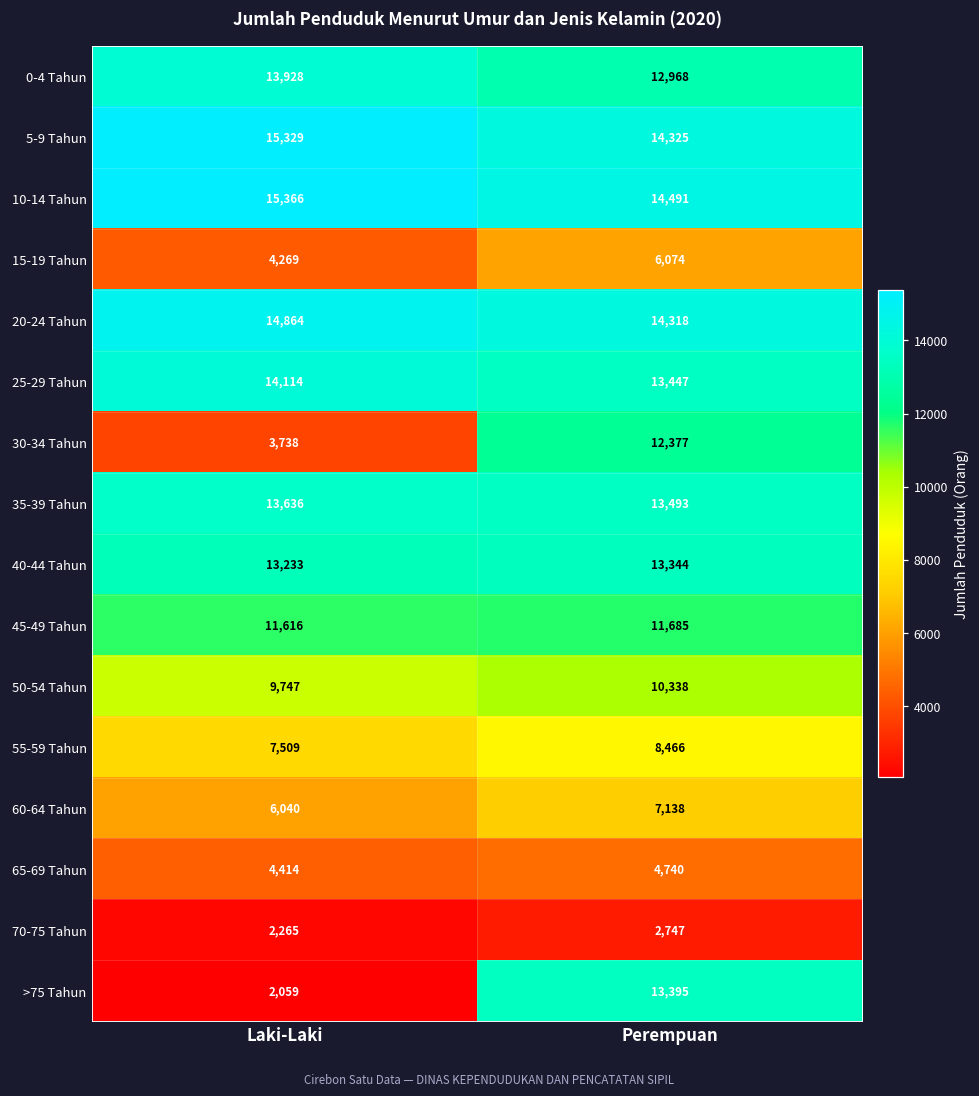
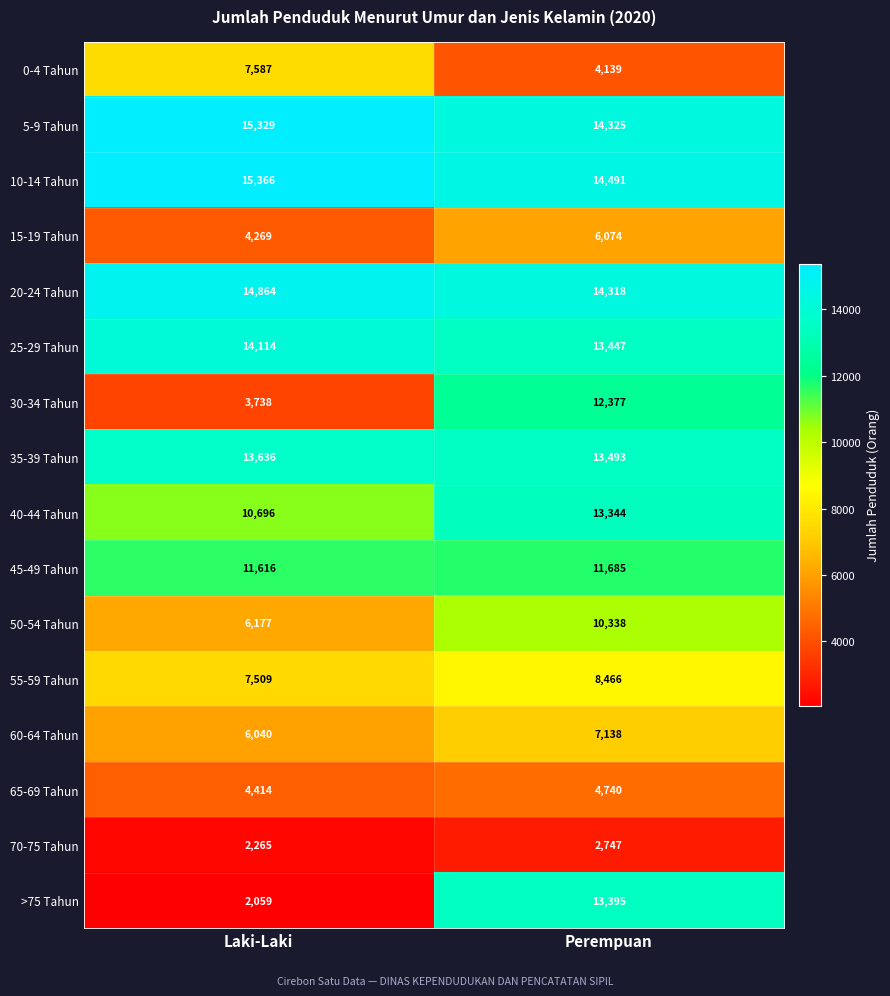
  {
    "0-4 Tahun": {
-     "Laki-Laki": "13,928",
-     "Perempuan": "12,968"
+     "Laki-Laki": "7,587",
+     "Perempuan": "4,139"
    },
    "5-9 Tahun": {
      "Laki-Laki": "15,329",
      "Perempuan": "14,325"
    },
    "10-14 Tahun": {
      "Laki-Laki": "15,366",
      "Perempuan": "14,491"
    },
    "15-19 Tahun": {
      "Laki-Laki": "4,269",
      "Perempuan": "6,074"
    },
    "20-24 Tahun": {
      "Laki-Laki": "14,864",
      "Perempuan": "14,318"
    },
    "25-29 Tahun": {
      "Laki-Laki": "14,114",
      "Perempuan": "13,447"
    },
    "30-34 Tahun": {
      "Laki-Laki": "3,738",
      "Perempuan": "12,377"
    },
    "35-39 Tahun": {
      "Laki-Laki": "13,636",
      "Perempuan": "13,493"
    },
    "40-44 Tahun": {
-     "Laki-Laki": "13,233",
+     "Laki-Laki": "10,696",
      "Perempuan": "13,344"
    },
    "45-49 Tahun": {
      "Laki-Laki": "11,616",
      "Perempuan": "11,685"
    },
    "50-54 Tahun": {
-     "Laki-Laki": "9,747",
+     "Laki-Laki": "6,177",
      "Perempuan": "10,338"
    },
    "55-59 Tahun": {
      "Laki-Laki": "7,509",
      "Perempuan": "8,466"
    },
    "60-64 Tahun": {
      "Laki-Laki": "6,040",
      "Perempuan": "7,138"
    },
    "65-69 Tahun": {
      "Laki-Laki": "4,414",
      "Perempuan": "4,740"
    },
    "70-75 Tahun": {
      "Laki-Laki": "2,265",
      "Perempuan": "2,747"
    },
    ">75 Tahun": {
      "Laki-Laki": "2,059",
      "Perempuan": "13,395"
    }
  }
